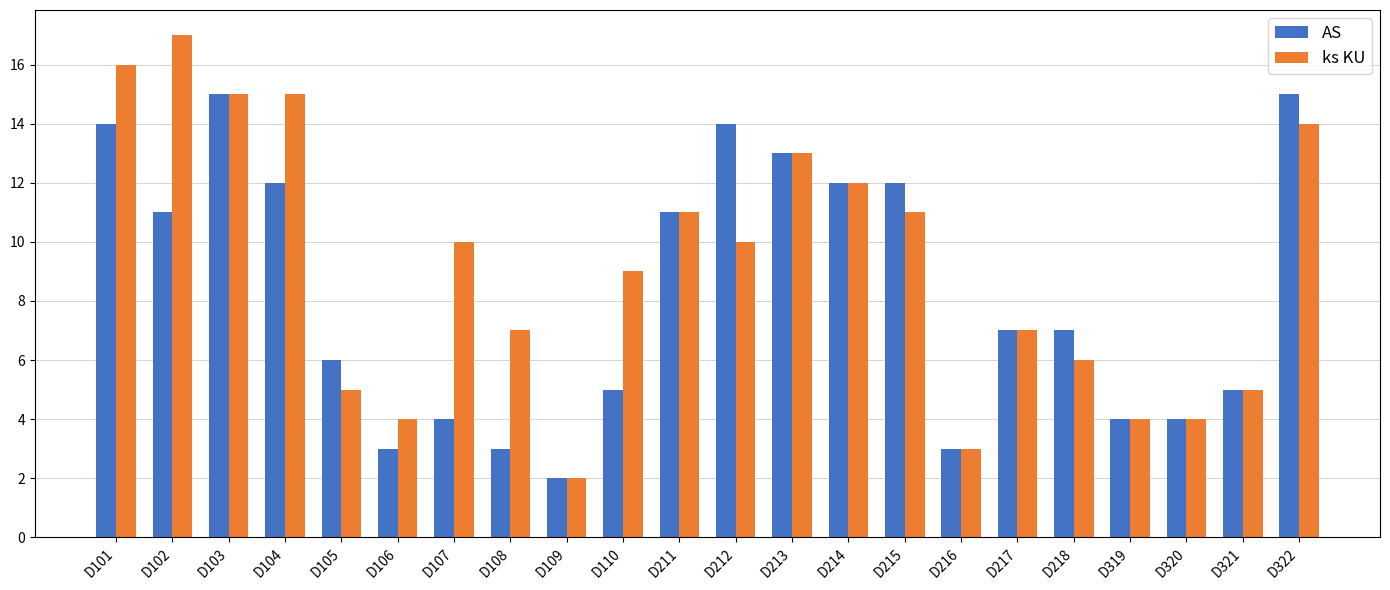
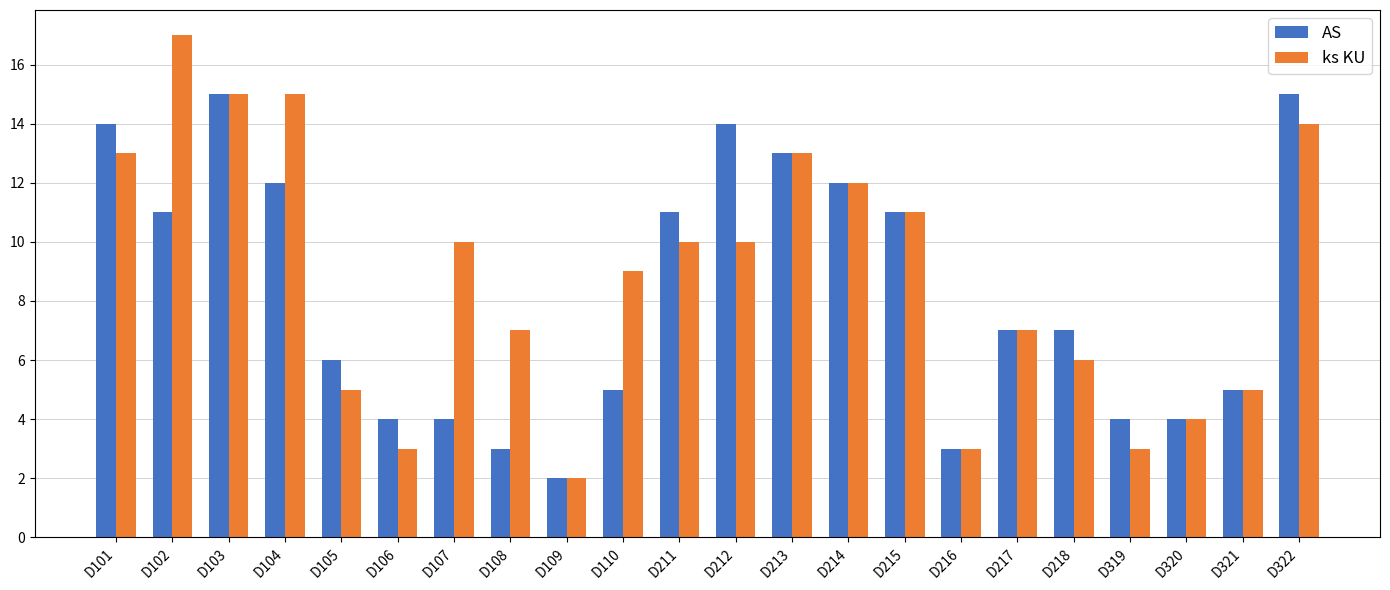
  {
    "AS": {
      "D101": 14,
      "D102": 11,
      "D103": 15,
      "D104": 12,
      "D105": 6,
-     "D106": 3,
+     "D106": 4,
      "D107": 4,
      "D108": 3,
      "D109": 2,
      "D110": 5,
      "D211": 11,
      "D212": 14,
      "D213": 13,
      "D214": 12,
-     "D215": 12,
+     "D215": 11,
      "D216": 3,
      "D217": 7,
      "D218": 7,
      "D319": 4,
      "D320": 4,
      "D321": 5,
      "D322": 15
    },
    "ks KU": {
-     "D101": 16,
+     "D101": 13,
      "D102": 17,
      "D103": 15,
      "D104": 15,
      "D105": 5,
-     "D106": 4,
+     "D106": 3,
      "D107": 10,
      "D108": 7,
      "D109": 2,
      "D110": 9,
-     "D211": 11,
+     "D211": 10,
      "D212": 10,
      "D213": 13,
      "D214": 12,
      "D215": 11,
      "D216": 3,
      "D217": 7,
      "D218": 6,
-     "D319": 4,
+     "D319": 3,
      "D320": 4,
      "D321": 5,
      "D322": 14
    }
  }
